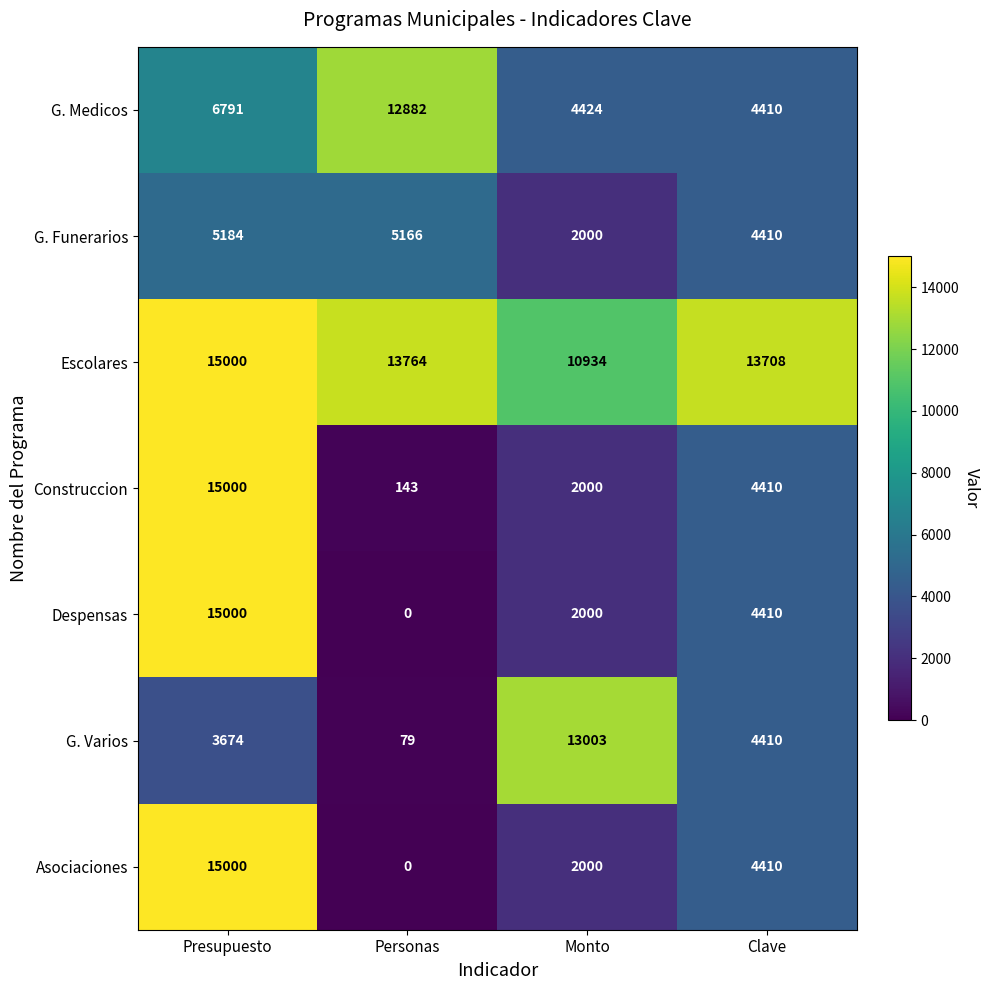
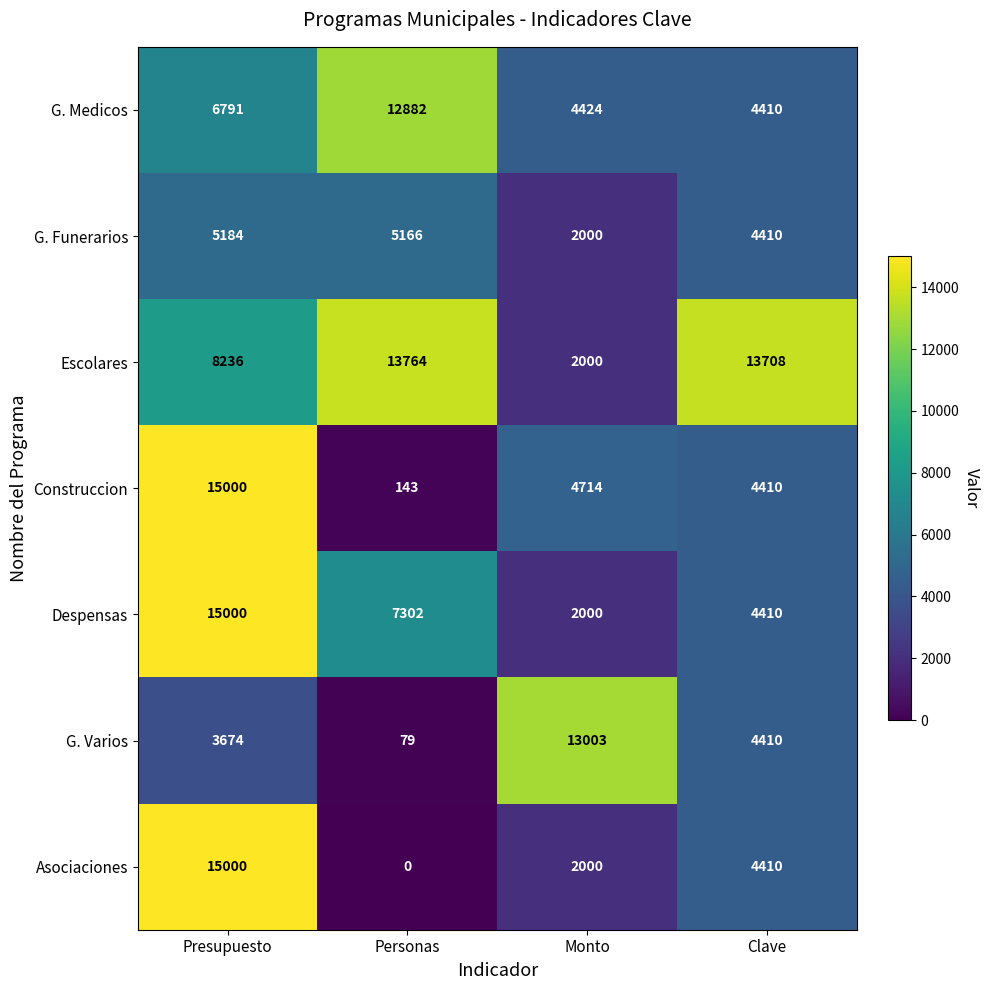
  {
    "G. Medicos": {
      "Presupuesto": 6791,
      "Personas": 12882,
      "Monto": 4424,
      "Clave": 4410
    },
    "G. Funerarios": {
      "Presupuesto": 5184,
      "Personas": 5166,
      "Monto": 2000,
      "Clave": 4410
    },
    "Escolares": {
-     "Presupuesto": 15000,
+     "Presupuesto": 8236,
      "Personas": 13764,
-     "Monto": 10934,
+     "Monto": 2000,
      "Clave": 13708
    },
    "Construccion": {
      "Presupuesto": 15000,
      "Personas": 143,
-     "Monto": 2000,
+     "Monto": 4714,
      "Clave": 4410
    },
    "Despensas": {
      "Presupuesto": 15000,
-     "Personas": 0,
+     "Personas": 7302,
      "Monto": 2000,
      "Clave": 4410
    },
    "G. Varios": {
      "Presupuesto": 3674,
      "Personas": 79,
      "Monto": 13003,
      "Clave": 4410
    },
    "Asociaciones": {
      "Presupuesto": 15000,
      "Personas": 0,
      "Monto": 2000,
      "Clave": 4410
    }
  }
